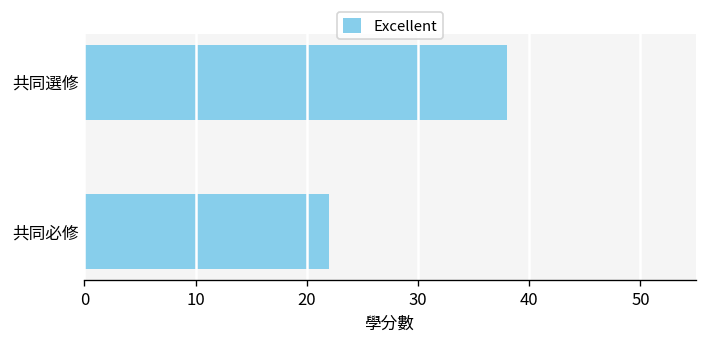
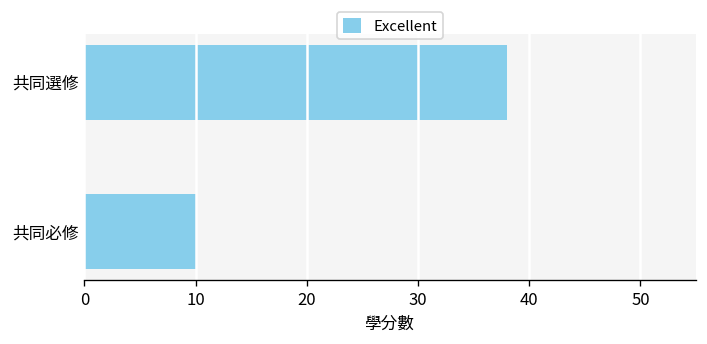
  {
    "共同選修": 38,
-   "共同必修": 22
+   "共同必修": 10
  }
